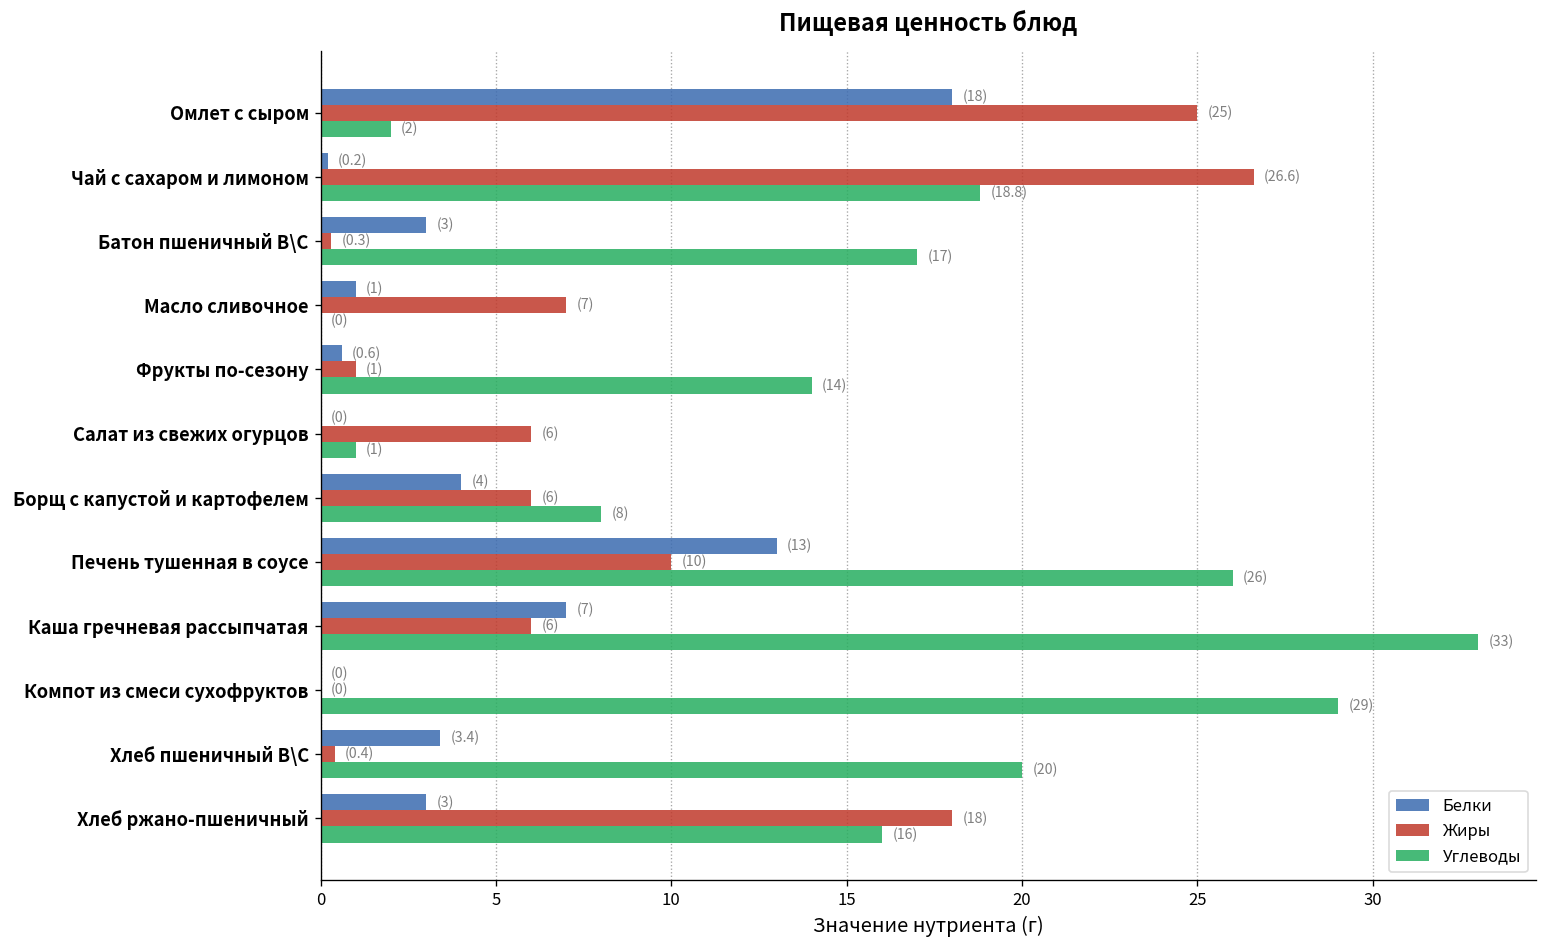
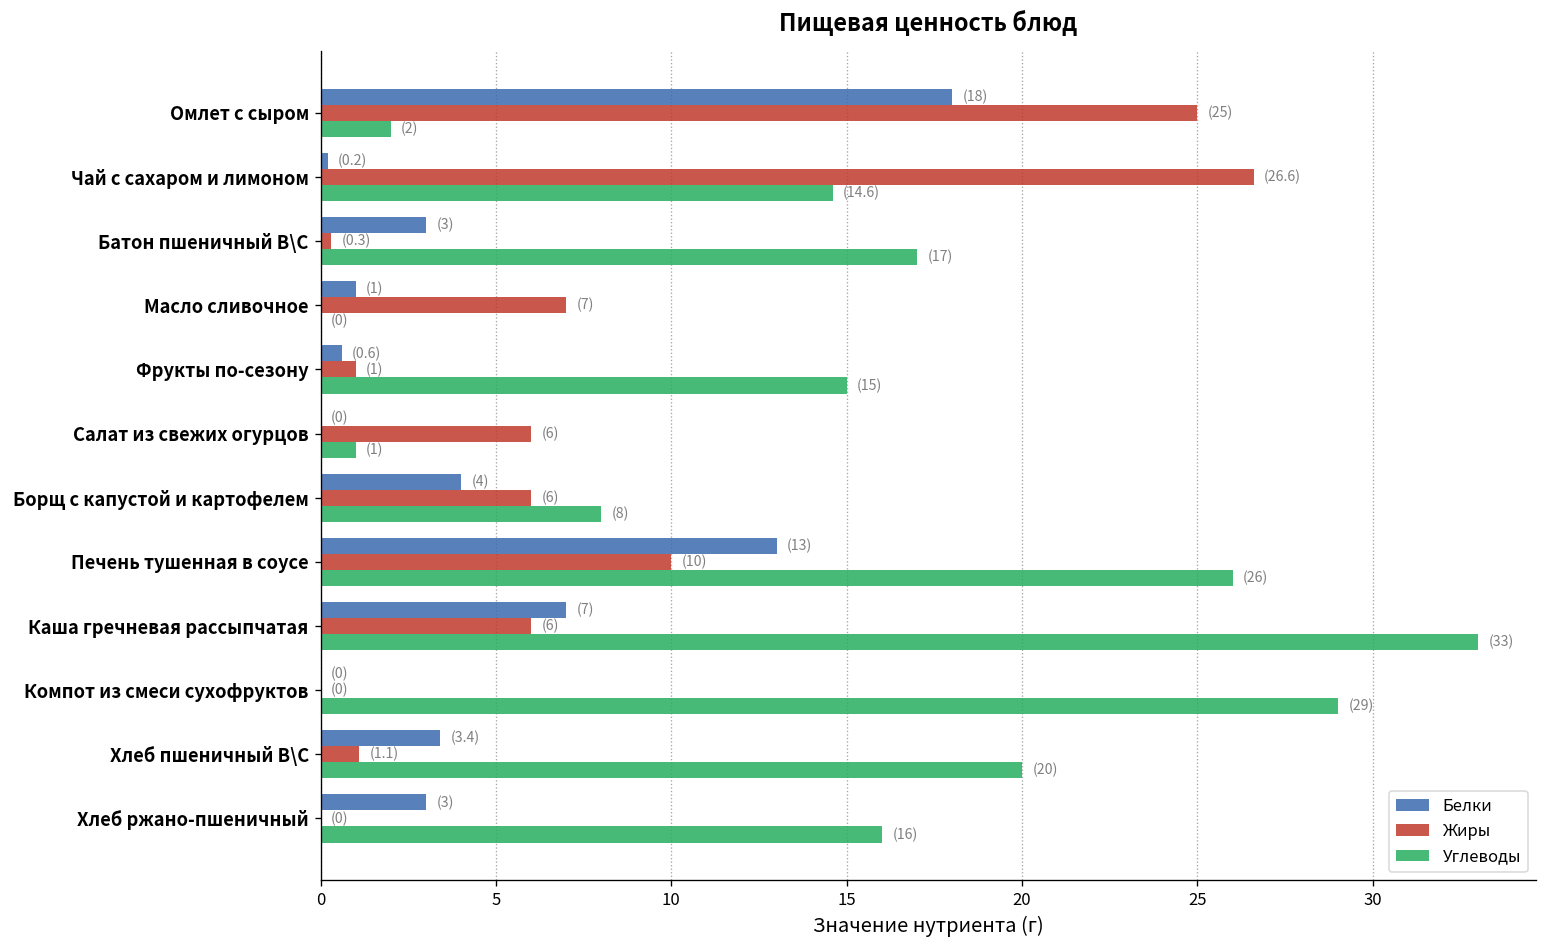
  {
    "Белки": {
      "Омлет с сыром": "(18)",
      "Чай с сахаром и лимоном": "(0.2)",
      "Батон пшеничный В\\С": "(3)",
      "Масло сливочное": "(1)",
      "Фрукты по-сезону": "(0.6)",
      "Салат из свежих огурцов": "(0)",
      "Борщ с капустой и картофелем": "(4)",
      "Печень тушенная в соусе": "(13)",
      "Каша гречневая рассыпчатая": "(7)",
      "Компот из смеси сухофруктов": "(0)",
      "Хлеб пшеничный В\\С": "(3.4)",
      "Хлеб ржано-пшеничный": "(3)"
    },
    "Жиры": {
      "Омлет с сыром": "(25)",
      "Чай с сахаром и лимоном": "(26.6)",
      "Батон пшеничный В\\С": "(0.3)",
      "Масло сливочное": "(7)",
      "Фрукты по-сезону": "(1)",
      "Салат из свежих огурцов": "(6)",
      "Борщ с капустой и картофелем": "(6)",
      "Печень тушенная в соусе": "(10)",
      "Каша гречневая рассыпчатая": "(6)",
      "Компот из смеси сухофруктов": "(0)",
-     "Хлеб пшеничный В\\С": "(0.4)",
-     "Хлеб ржано-пшеничный": "(18)"
+     "Хлеб пшеничный В\\С": "(1.1)",
+     "Хлеб ржано-пшеничный": "(0)"
    },
    "Углеводы": {
      "Омлет с сыром": "(2)",
-     "Чай с сахаром и лимоном": "(18.8)",
+     "Чай с сахаром и лимоном": "(14.6)",
      "Батон пшеничный В\\С": "(17)",
      "Масло сливочное": "(0)",
-     "Фрукты по-сезону": "(14)",
+     "Фрукты по-сезону": "(15)",
      "Салат из свежих огурцов": "(1)",
      "Борщ с капустой и картофелем": "(8)",
      "Печень тушенная в соусе": "(26)",
      "Каша гречневая рассыпчатая": "(33)",
      "Компот из смеси сухофруктов": "(29)",
      "Хлеб пшеничный В\\С": "(20)",
      "Хлеб ржано-пшеничный": "(16)"
    }
  }
